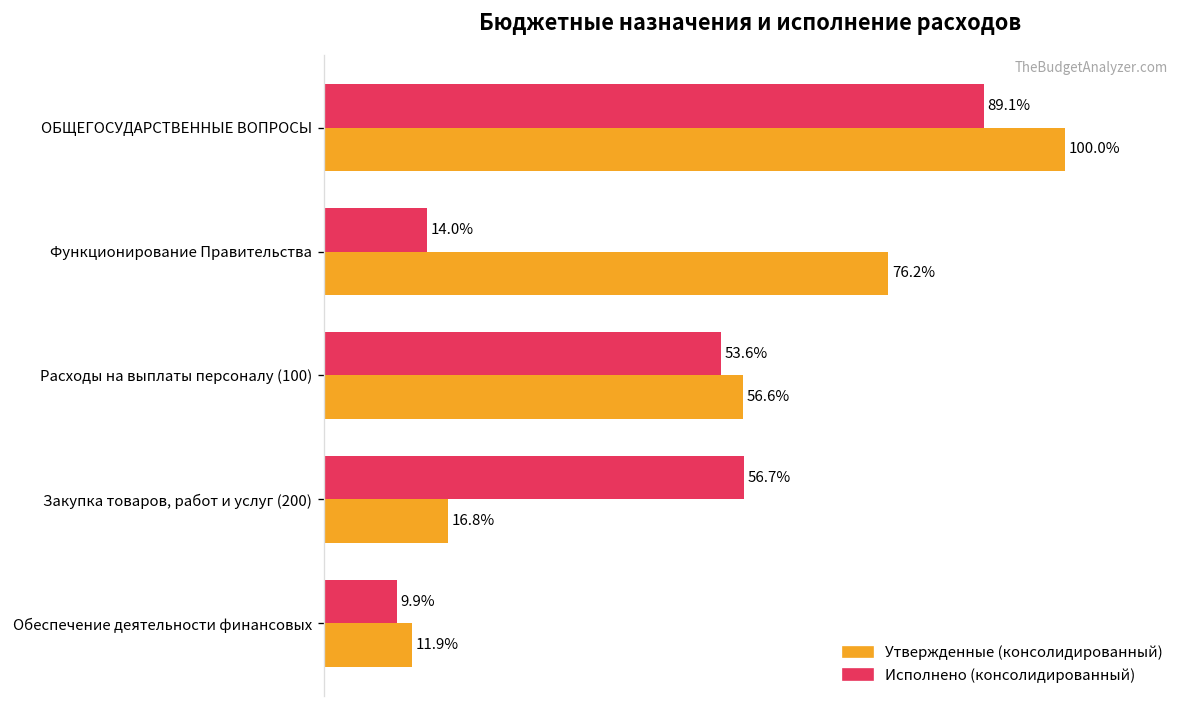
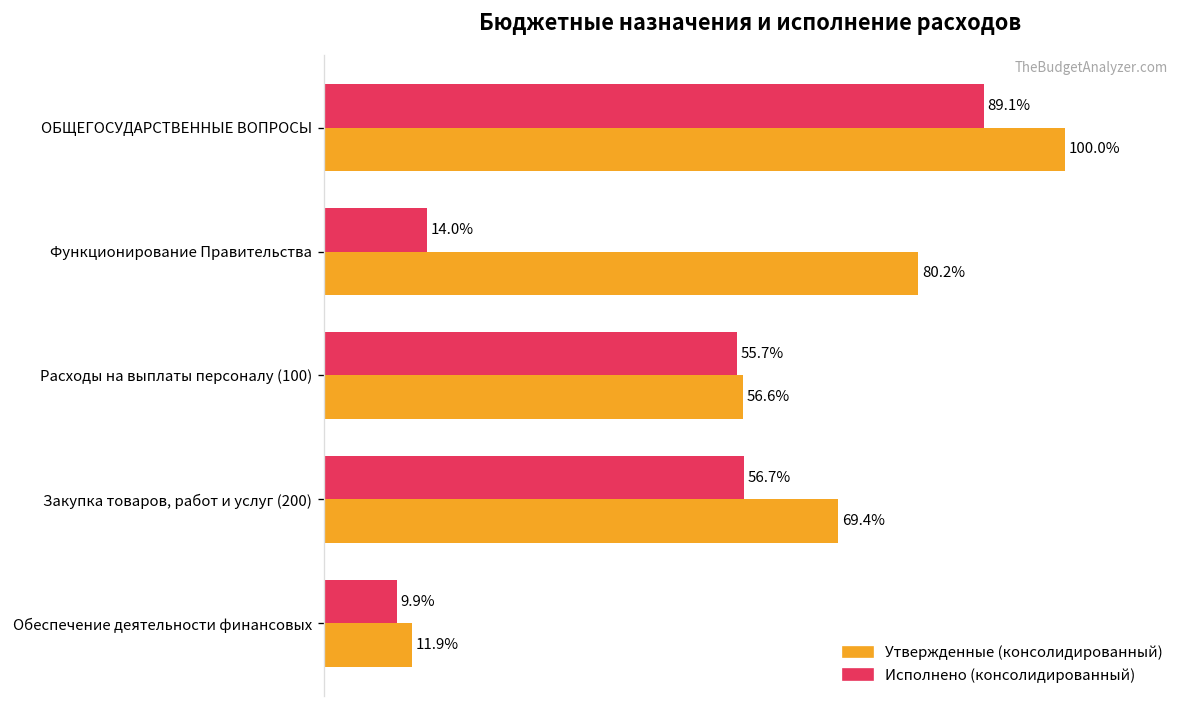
  {
    "Утвержденные (консолидированный)": {
      "ОБЩЕГОСУДАРСТВЕННЫЕ ВОПРОСЫ": "100.0%",
-     "Функционирование Правительства": "76.2%",
+     "Функционирование Правительства": "80.2%",
      "Расходы на выплаты персоналу (100)": "56.6%",
-     "Закупка товаров, работ и услуг (200)": "16.8%",
+     "Закупка товаров, работ и услуг (200)": "69.4%",
      "Обеспечение деятельности финансовых": "11.9%"
    },
    "Исполнено (консолидированный)": {
      "ОБЩЕГОСУДАРСТВЕННЫЕ ВОПРОСЫ": "89.1%",
      "Функционирование Правительства": "14.0%",
-     "Расходы на выплаты персоналу (100)": "53.6%",
+     "Расходы на выплаты персоналу (100)": "55.7%",
      "Закупка товаров, работ и услуг (200)": "56.7%",
      "Обеспечение деятельности финансовых": "9.9%"
    }
  }
